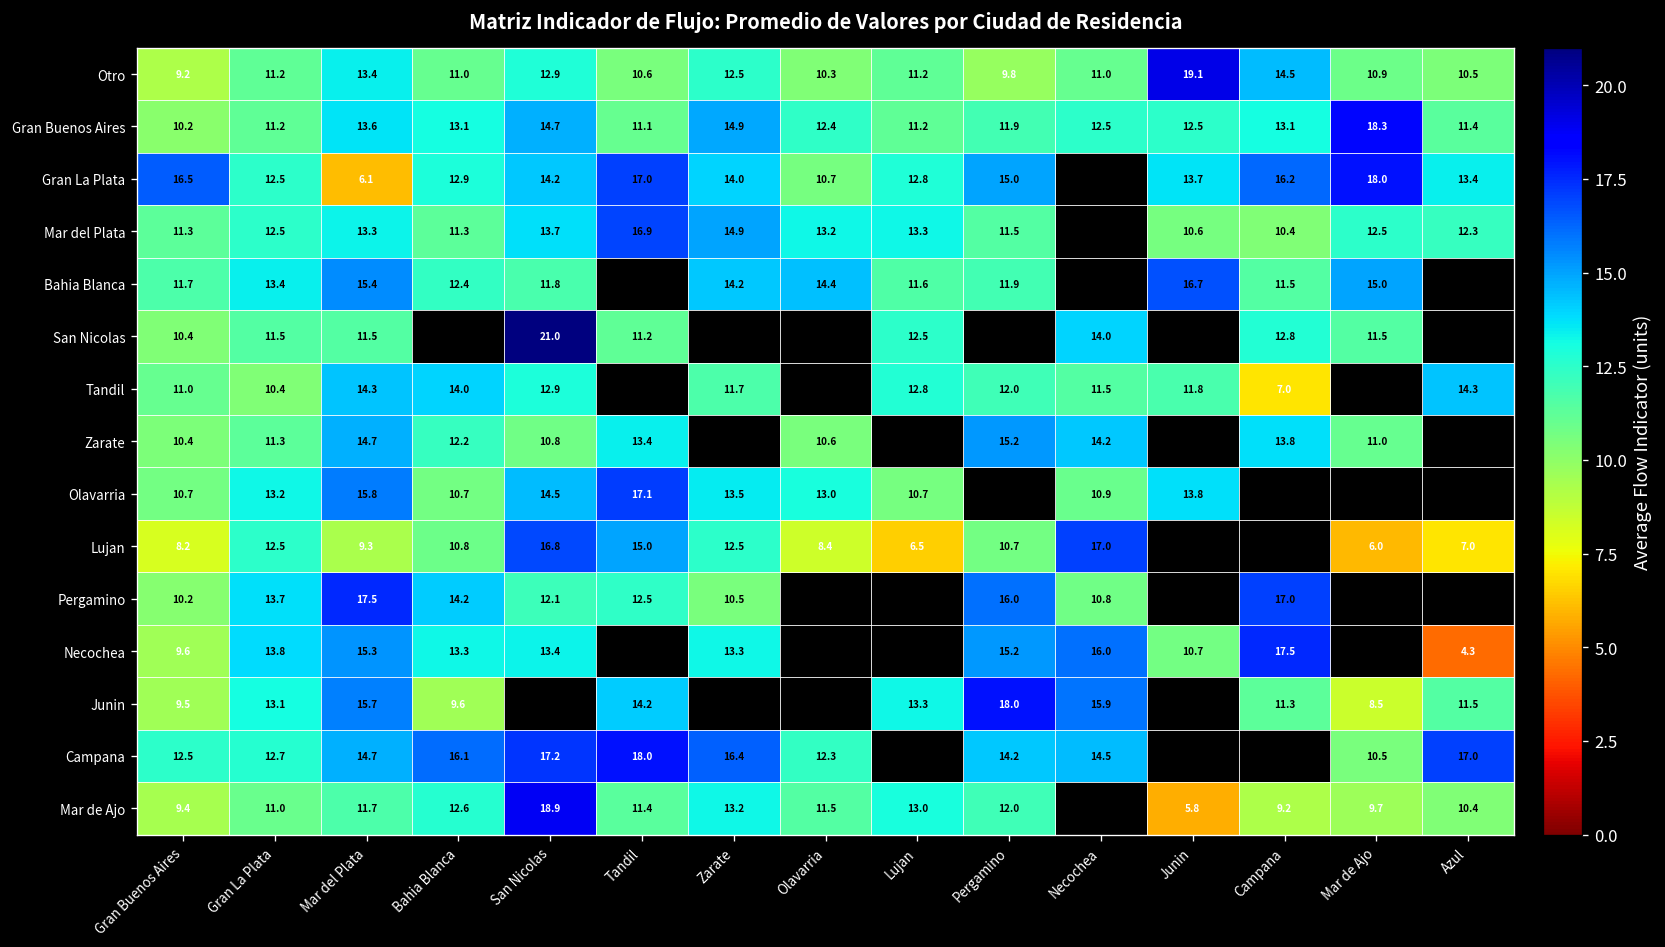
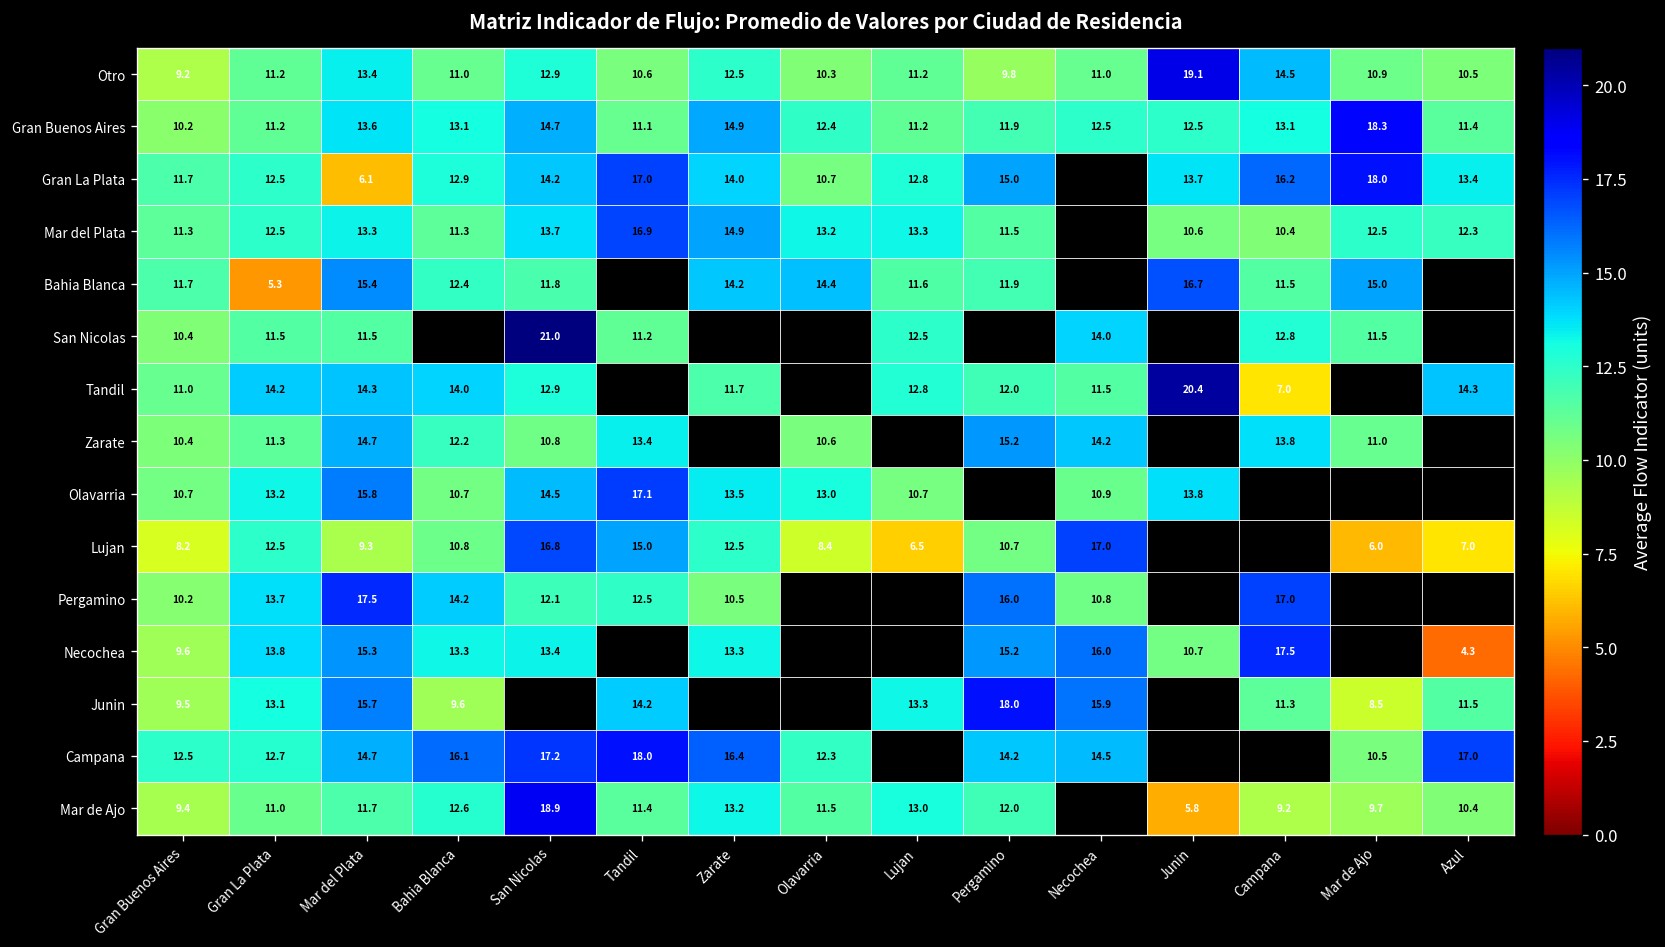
  {
    "Otro": {
      "Gran Buenos Aires": 9.2,
      "Gran La Plata": 11.2,
      "Mar del Plata": 13.4,
      "Bahia Blanca": 11.0,
      "San Nicolas": 12.9,
      "Tandil": 10.6,
      "Zarate": 12.5,
      "Olavarria": 10.3,
      "Lujan": 11.2,
      "Pergamino": 9.8,
      "Necochea": 11.0,
      "Junin": 19.1,
      "Campana": 14.5,
      "Mar de Ajo": 10.9,
      "Azul": 10.5
    },
    "Gran Buenos Aires": {
      "Gran Buenos Aires": 10.2,
      "Gran La Plata": 11.2,
      "Mar del Plata": 13.6,
      "Bahia Blanca": 13.1,
      "San Nicolas": 14.7,
      "Tandil": 11.1,
      "Zarate": 14.9,
      "Olavarria": 12.4,
      "Lujan": 11.2,
      "Pergamino": 11.9,
      "Necochea": 12.5,
      "Junin": 12.5,
      "Campana": 13.1,
      "Mar de Ajo": 18.3,
      "Azul": 11.4
    },
    "Gran La Plata": {
-     "Gran Buenos Aires": 16.5,
+     "Gran Buenos Aires": 11.7,
      "Gran La Plata": 12.5,
      "Mar del Plata": 6.1,
      "Bahia Blanca": 12.9,
      "San Nicolas": 14.2,
      "Tandil": 17.0,
      "Zarate": 14.0,
      "Olavarria": 10.7,
      "Lujan": 12.8,
      "Pergamino": 15.0,
      "Junin": 13.7,
      "Campana": 16.2,
      "Mar de Ajo": 18.0,
      "Azul": 13.4
    },
    "Mar del Plata": {
      "Gran Buenos Aires": 11.3,
      "Gran La Plata": 12.5,
      "Mar del Plata": 13.3,
      "Bahia Blanca": 11.3,
      "San Nicolas": 13.7,
      "Tandil": 16.9,
      "Zarate": 14.9,
      "Olavarria": 13.2,
      "Lujan": 13.3,
      "Pergamino": 11.5,
      "Junin": 10.6,
      "Campana": 10.4,
      "Mar de Ajo": 12.5,
      "Azul": 12.3
    },
    "Bahia Blanca": {
      "Gran Buenos Aires": 11.7,
-     "Gran La Plata": 13.4,
+     "Gran La Plata": 5.3,
      "Mar del Plata": 15.4,
      "Bahia Blanca": 12.4,
      "San Nicolas": 11.8,
      "Zarate": 14.2,
      "Olavarria": 14.4,
      "Lujan": 11.6,
      "Pergamino": 11.9,
      "Junin": 16.7,
      "Campana": 11.5,
      "Mar de Ajo": 15.0
    },
    "San Nicolas": {
      "Gran Buenos Aires": 10.4,
      "Gran La Plata": 11.5,
      "Mar del Plata": 11.5,
      "San Nicolas": 21.0,
      "Tandil": 11.2,
      "Lujan": 12.5,
      "Necochea": 14.0,
      "Campana": 12.8,
      "Mar de Ajo": 11.5
    },
    "Tandil": {
      "Gran Buenos Aires": 11.0,
-     "Gran La Plata": 10.4,
+     "Gran La Plata": 14.2,
      "Mar del Plata": 14.3,
      "Bahia Blanca": 14.0,
      "San Nicolas": 12.9,
      "Zarate": 11.7,
      "Lujan": 12.8,
      "Pergamino": 12.0,
      "Necochea": 11.5,
-     "Junin": 11.8,
+     "Junin": 20.4,
      "Campana": 7.0,
      "Azul": 14.3
    },
    "Zarate": {
      "Gran Buenos Aires": 10.4,
      "Gran La Plata": 11.3,
      "Mar del Plata": 14.7,
      "Bahia Blanca": 12.2,
      "San Nicolas": 10.8,
      "Tandil": 13.4,
      "Olavarria": 10.6,
      "Pergamino": 15.2,
      "Necochea": 14.2,
      "Campana": 13.8,
      "Mar de Ajo": 11.0
    },
    "Olavarria": {
      "Gran Buenos Aires": 10.7,
      "Gran La Plata": 13.2,
      "Mar del Plata": 15.8,
      "Bahia Blanca": 10.7,
      "San Nicolas": 14.5,
      "Tandil": 17.1,
      "Zarate": 13.5,
      "Olavarria": 13.0,
      "Lujan": 10.7,
      "Necochea": 10.9,
      "Junin": 13.8
    },
    "Lujan": {
      "Gran Buenos Aires": 8.2,
      "Gran La Plata": 12.5,
      "Mar del Plata": 9.3,
      "Bahia Blanca": 10.8,
      "San Nicolas": 16.8,
      "Tandil": 15.0,
      "Zarate": 12.5,
      "Olavarria": 8.4,
      "Lujan": 6.5,
      "Pergamino": 10.7,
      "Necochea": 17.0,
      "Mar de Ajo": 6.0,
      "Azul": 7.0
    },
    "Pergamino": {
      "Gran Buenos Aires": 10.2,
      "Gran La Plata": 13.7,
      "Mar del Plata": 17.5,
      "Bahia Blanca": 14.2,
      "San Nicolas": 12.1,
      "Tandil": 12.5,
      "Zarate": 10.5,
      "Pergamino": 16.0,
      "Necochea": 10.8,
      "Campana": 17.0
    },
    "Necochea": {
      "Gran Buenos Aires": 9.6,
      "Gran La Plata": 13.8,
      "Mar del Plata": 15.3,
      "Bahia Blanca": 13.3,
      "San Nicolas": 13.4,
      "Zarate": 13.3,
      "Pergamino": 15.2,
      "Necochea": 16.0,
      "Junin": 10.7,
      "Campana": 17.5,
      "Azul": 4.3
    },
    "Junin": {
      "Gran Buenos Aires": 9.5,
      "Gran La Plata": 13.1,
      "Mar del Plata": 15.7,
      "Bahia Blanca": 9.6,
      "Tandil": 14.2,
      "Lujan": 13.3,
      "Pergamino": 18.0,
      "Necochea": 15.9,
      "Campana": 11.3,
      "Mar de Ajo": 8.5,
      "Azul": 11.5
    },
    "Campana": {
      "Gran Buenos Aires": 12.5,
      "Gran La Plata": 12.7,
      "Mar del Plata": 14.7,
      "Bahia Blanca": 16.1,
      "San Nicolas": 17.2,
      "Tandil": 18.0,
      "Zarate": 16.4,
      "Olavarria": 12.3,
      "Pergamino": 14.2,
      "Necochea": 14.5,
      "Mar de Ajo": 10.5,
      "Azul": 17.0
    },
    "Mar de Ajo": {
      "Gran Buenos Aires": 9.4,
      "Gran La Plata": 11.0,
      "Mar del Plata": 11.7,
      "Bahia Blanca": 12.6,
      "San Nicolas": 18.9,
      "Tandil": 11.4,
      "Zarate": 13.2,
      "Olavarria": 11.5,
      "Lujan": 13.0,
      "Pergamino": 12.0,
      "Junin": 5.8,
      "Campana": 9.2,
      "Mar de Ajo": 9.7,
      "Azul": 10.4
    }
  }
